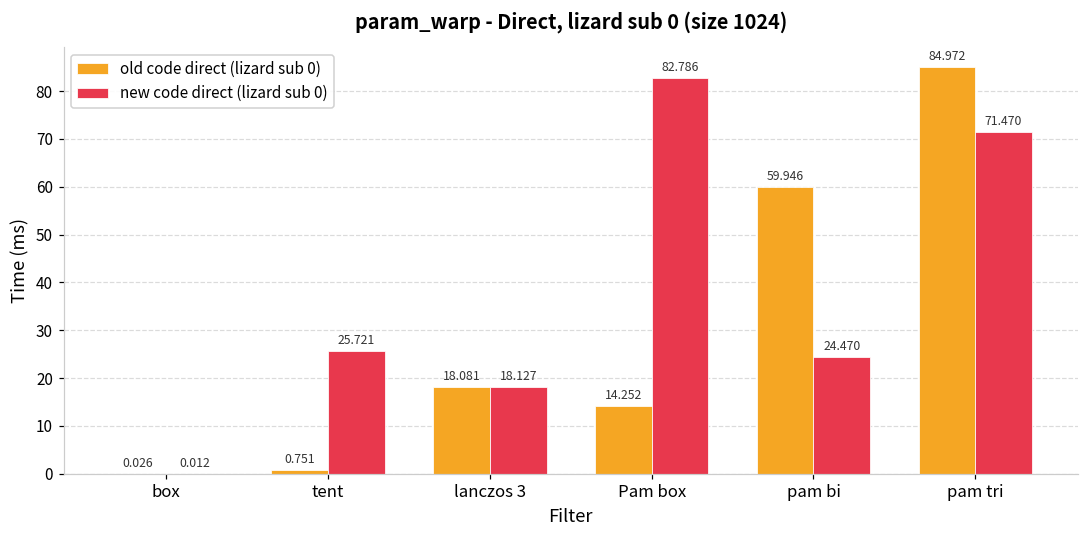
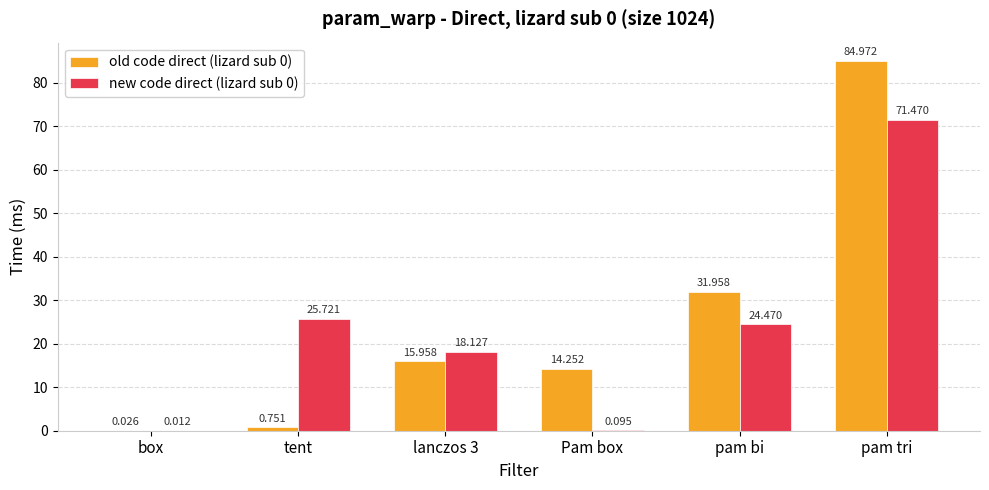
  {
    "old code direct (lizard sub 0)": {
      "box": 0.026,
      "tent": 0.751,
-     "lanczos 3": 18.081,
+     "lanczos 3": 15.958,
      "Pam box": 14.252,
-     "pam bi": 59.946,
+     "pam bi": 31.958,
      "pam tri": 84.972
    },
    "new code direct (lizard sub 0)": {
      "box": 0.012,
      "tent": 25.721,
      "lanczos 3": 18.127,
-     "Pam box": 82.786,
+     "Pam box": 0.095,
      "pam bi": 24.470,
      "pam tri": 71.470
    }
  }
